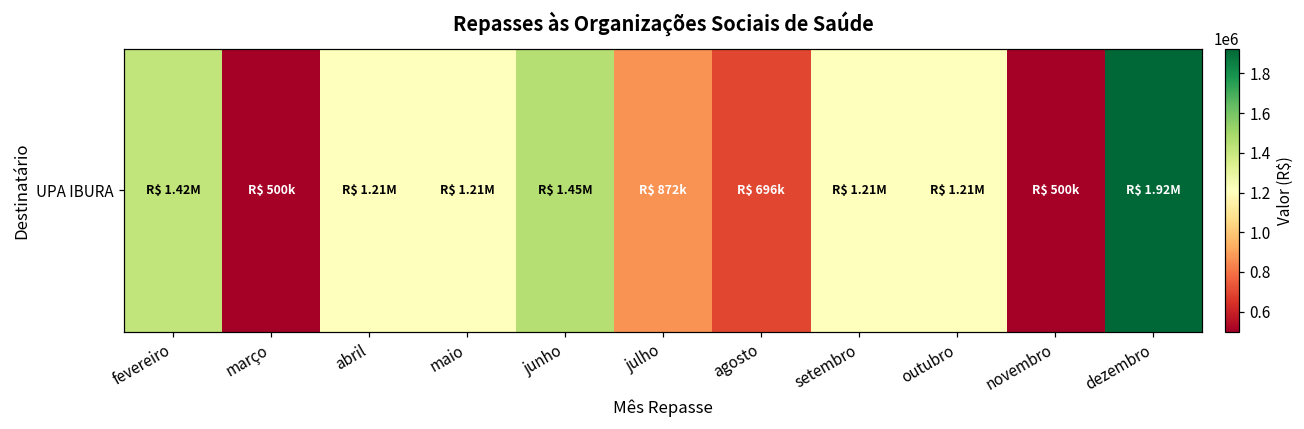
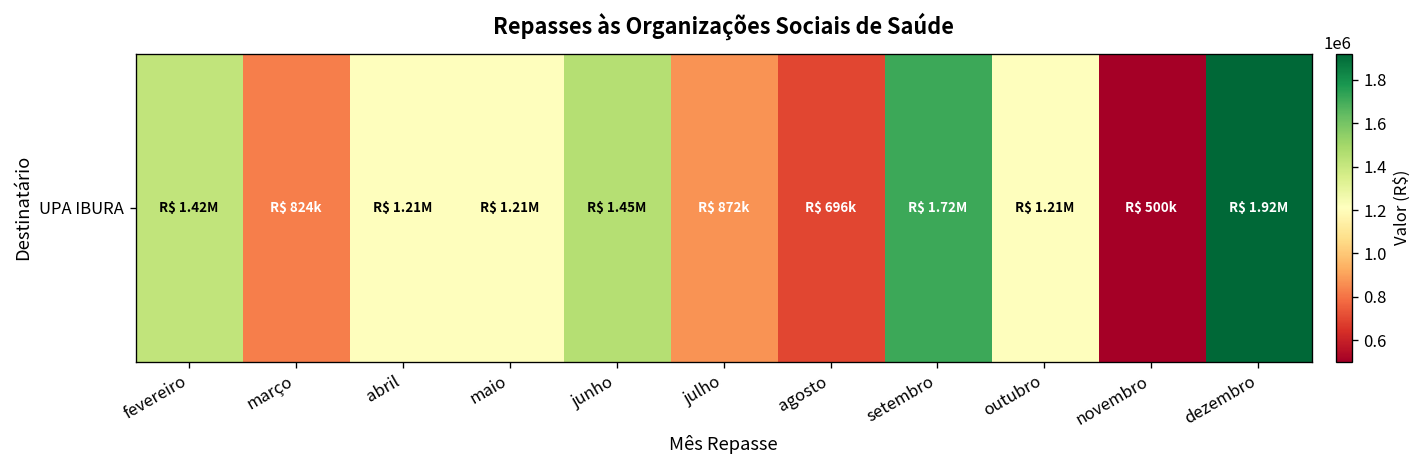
  {
    "UPA IBURA": {
      "fevereiro": "1.42M",
-     "março": "500k",
+     "março": "824k",
      "abril": "1.21M",
      "maio": "1.21M",
      "junho": "1.45M",
      "julho": "872k",
      "agosto": "696k",
-     "setembro": "1.21M",
+     "setembro": "1.72M",
      "outubro": "1.21M",
      "novembro": "500k",
      "dezembro": "1.92M"
    }
  }
